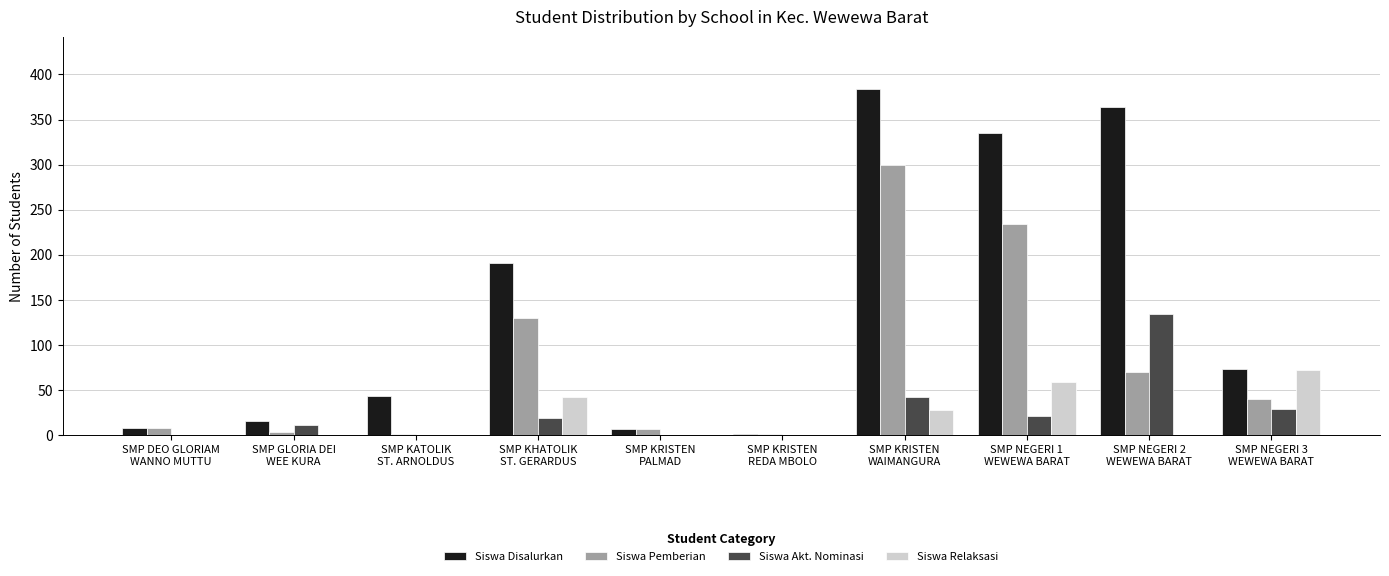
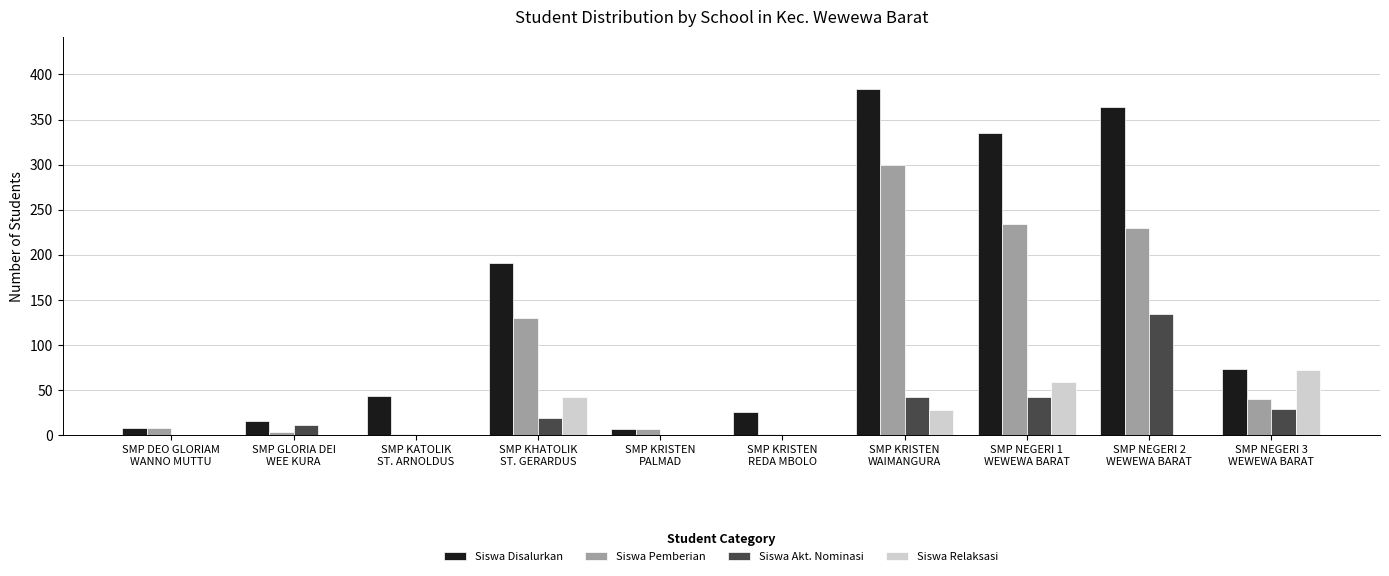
  {
    "Siswa Disalurkan": {
      "SMP DEO GLORIAM WANNO MUTTU": 10,
      "SMP GLORIA DEI WEE KURA": 20,
      "SMP KATOLIK ST. ARNOLDUS": 40,
      "SMP KHATOLIK ST. GERARDUS": 190,
      "SMP KRISTEN PALMAD": 10,
-     "SMP KRISTEN REDA MBOLO": 0,
+     "SMP KRISTEN REDA MBOLO": 30,
      "SMP KRISTEN WAIMANGURA": 380,
      "SMP NEGERI 1 WEWEWA BARAT": 340,
      "SMP NEGERI 2 WEWEWA BARAT": 360,
      "SMP NEGERI 3 WEWEWA BARAT": 70
    },
    "Siswa Pemberian": {
      "SMP DEO GLORIAM WANNO MUTTU": 10,
      "SMP GLORIA DEI WEE KURA": 0,
      "SMP KHATOLIK ST. GERARDUS": 130,
      "SMP KRISTEN PALMAD": 10,
      "SMP KRISTEN WAIMANGURA": 300,
      "SMP NEGERI 1 WEWEWA BARAT": 230,
-     "SMP NEGERI 2 WEWEWA BARAT": 70,
+     "SMP NEGERI 2 WEWEWA BARAT": 230,
      "SMP NEGERI 3 WEWEWA BARAT": 40
    },
    "Siswa Akt. Nominasi": {
      "SMP DEO GLORIAM WANNO MUTTU": 0,
      "SMP GLORIA DEI WEE KURA": 10,
      "SMP KATOLIK ST. ARNOLDUS": 0,
      "SMP KHATOLIK ST. GERARDUS": 20,
      "SMP KRISTEN PALMAD": 0,
      "SMP KRISTEN REDA MBOLO": 0,
      "SMP KRISTEN WAIMANGURA": 40,
-     "SMP NEGERI 1 WEWEWA BARAT": 20,
+     "SMP NEGERI 1 WEWEWA BARAT": 40,
      "SMP NEGERI 2 WEWEWA BARAT": 130,
      "SMP NEGERI 3 WEWEWA BARAT": 30
    },
    "Siswa Relaksasi": {
      "SMP DEO GLORIAM WANNO MUTTU": 0,
      "SMP GLORIA DEI WEE KURA": 0,
      "SMP KATOLIK ST. ARNOLDUS": 0,
      "SMP KHATOLIK ST. GERARDUS": 40,
      "SMP KRISTEN PALMAD": 0,
      "SMP KRISTEN REDA MBOLO": 0,
      "SMP KRISTEN WAIMANGURA": 30,
      "SMP NEGERI 1 WEWEWA BARAT": 60,
      "SMP NEGERI 2 WEWEWA BARAT": 0,
      "SMP NEGERI 3 WEWEWA BARAT": 70
    }
  }
